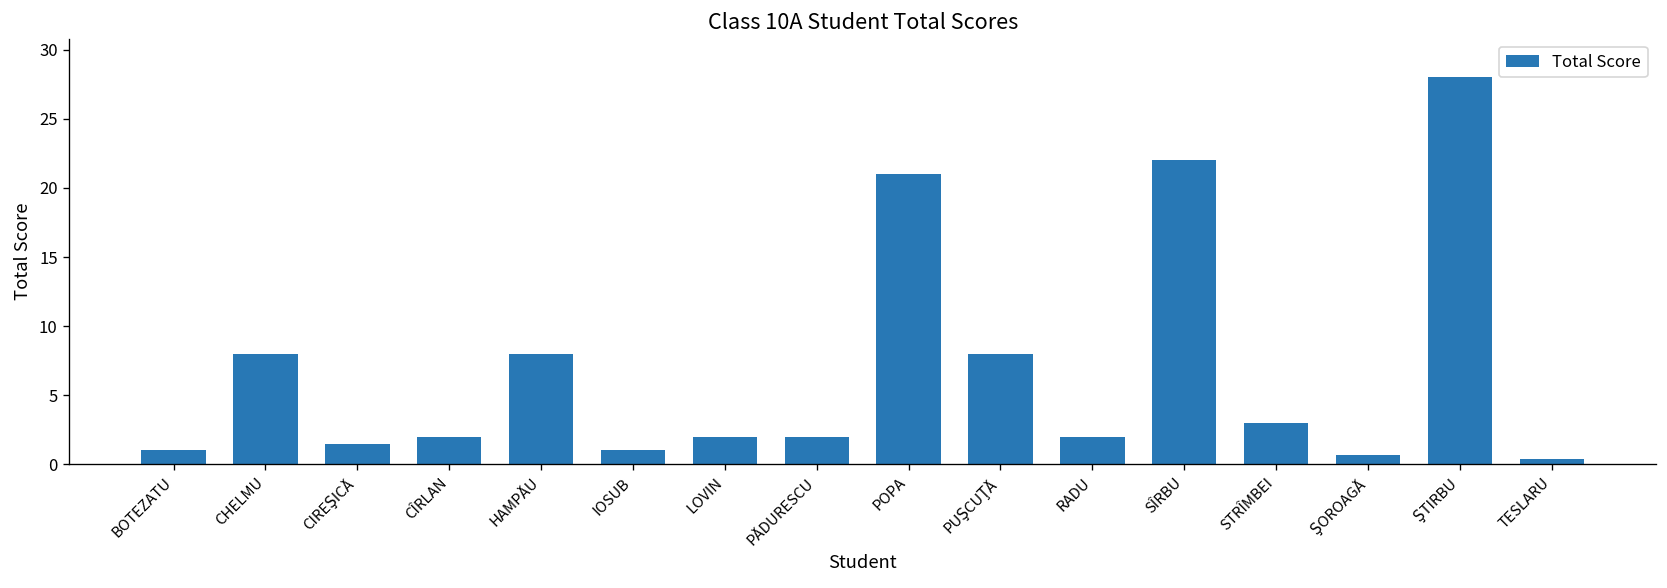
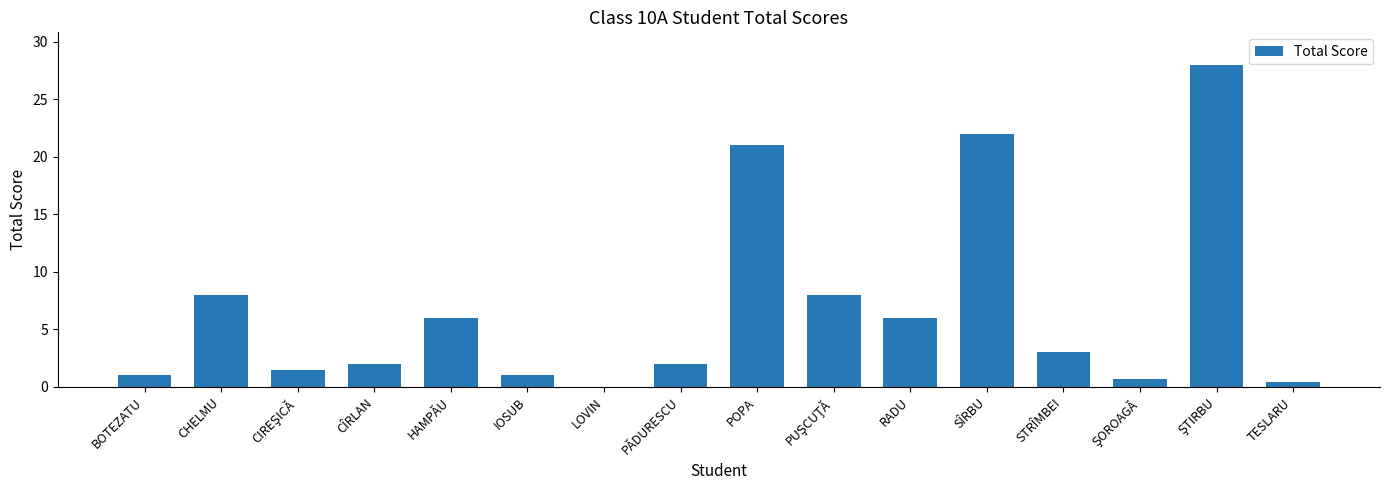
  {
    "BOTEZATU": 1,
    "CHELMU": 8,
    "CIREŞICĂ": 1.5,
    "CÎRLAN": 2,
-   "HAMPĂU": 8,
+   "HAMPĂU": 6,
    "IOSUB": 1,
-   "LOVIN": 2,
+   "LOVIN": 0,
    "PĂDURESCU": 2,
    "POPA": 21,
    "PUŞCUŢĂ": 8,
-   "RADU": 2,
+   "RADU": 6,
    "SÎRBU": 22,
    "STRÎMBEI": 3,
    "ŞOROAGĂ": 0.7,
    "ŞTIRBU": 28,
    "TESLARU": 0.4
  }
